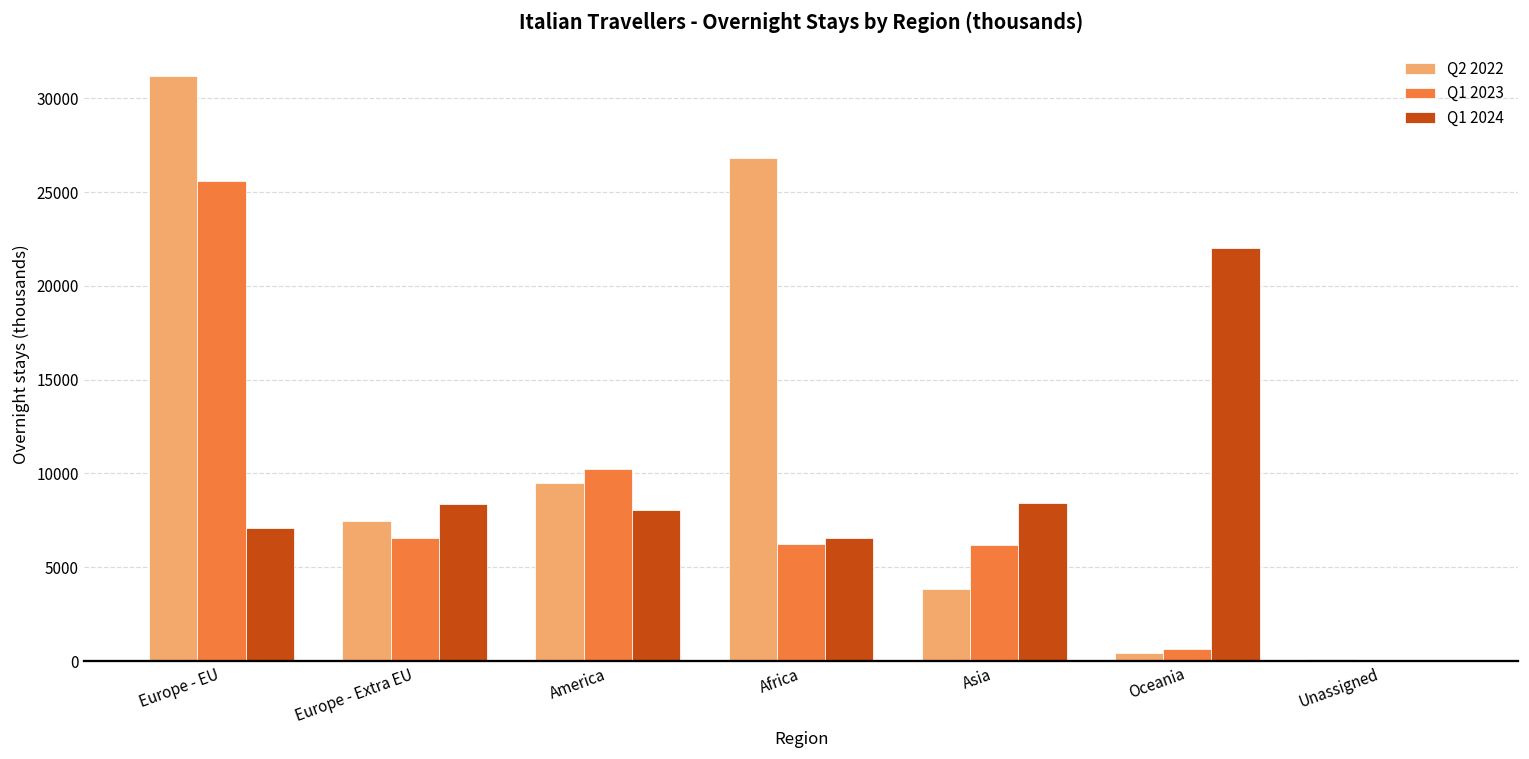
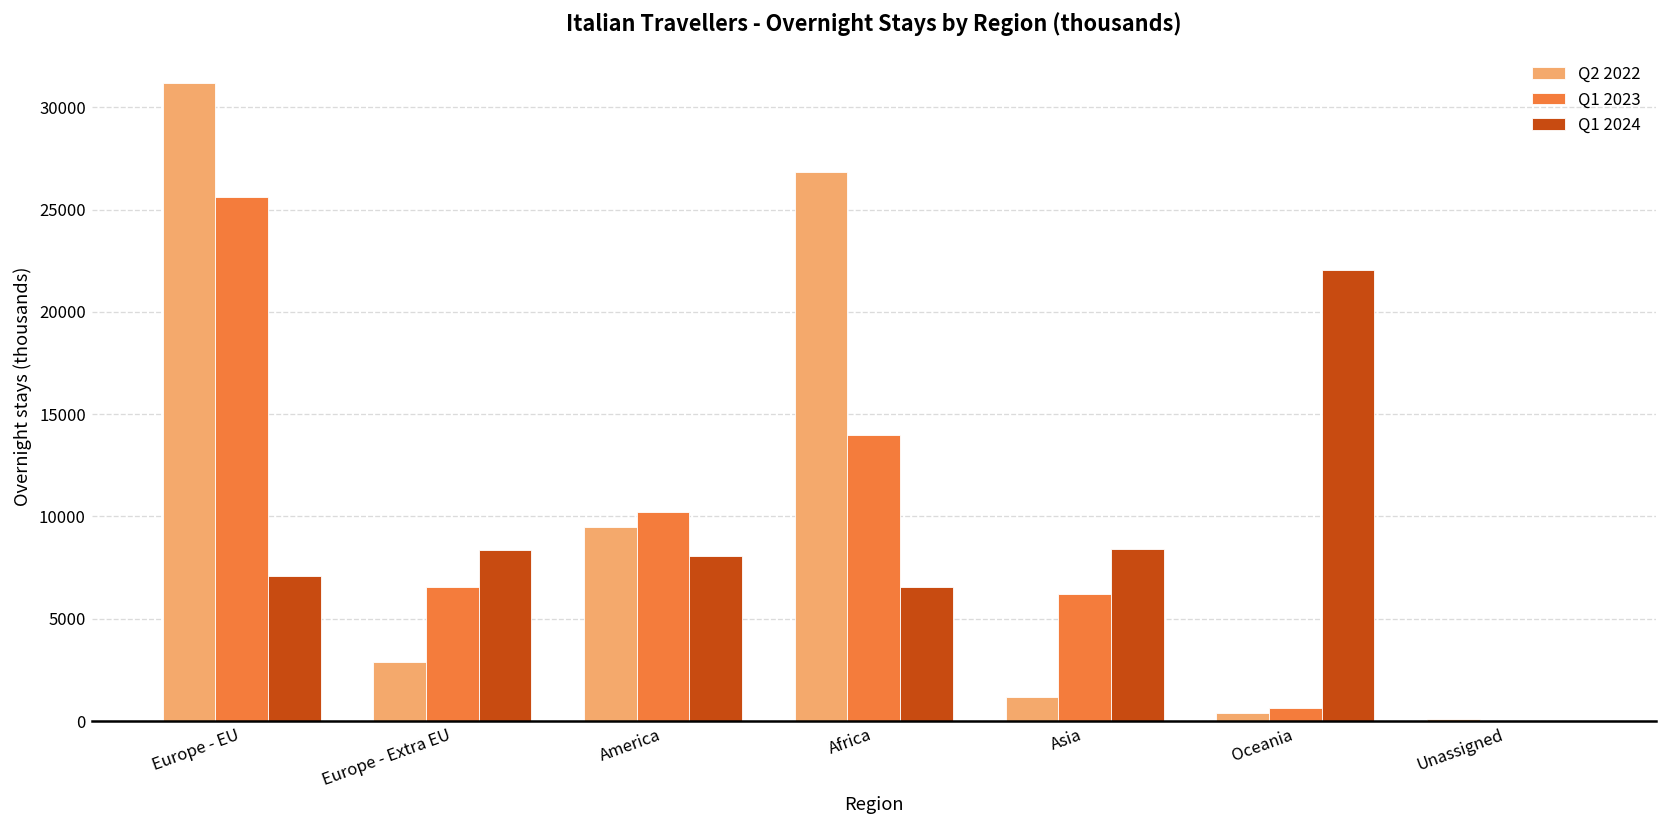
  {
    "Q2 2022": {
      "Europe - EU": 31200,
-     "Europe - Extra EU": 7500,
+     "Europe - Extra EU": 2900,
      "America": 9500,
      "Africa": 26800,
-     "Asia": 3800,
+     "Asia": 1200,
      "Oceania": 400
    },
    "Q1 2023": {
      "Europe - EU": 25600,
      "Europe - Extra EU": 6600,
      "America": 10200,
-     "Africa": 6300,
+     "Africa": 14000,
      "Asia": 6200,
      "Oceania": 700
    },
    "Q1 2024": {
      "Europe - EU": 7100,
      "Europe - Extra EU": 8400,
      "America": 8100,
      "Africa": 6600,
      "Asia": 8400,
      "Oceania": 22000,
      "Unassigned": 0
    }
  }
